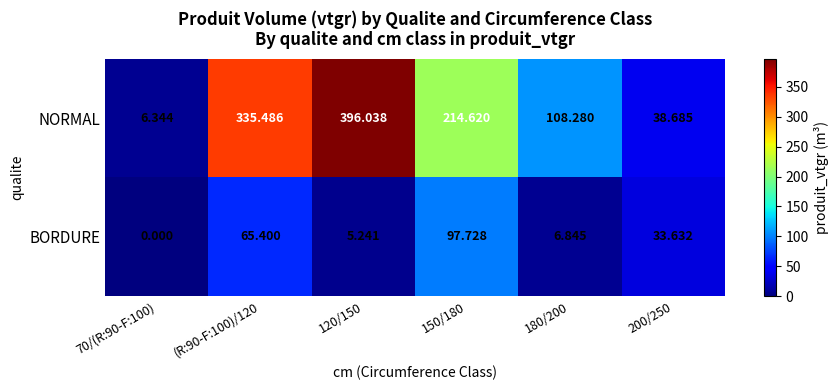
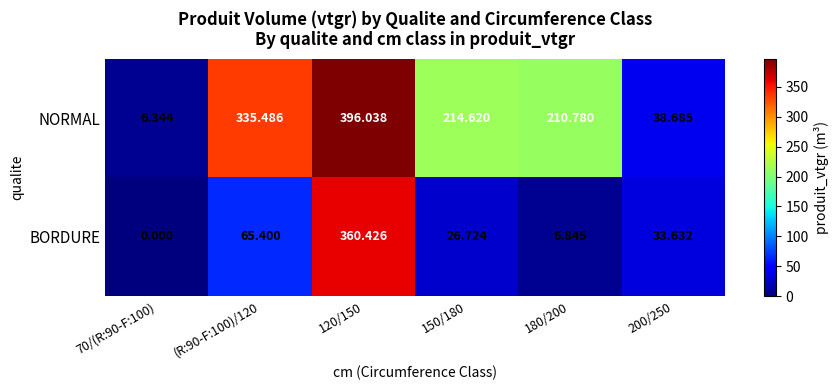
  {
    "NORMAL": {
      "70/(R:90-F:100)": 6.344,
      "(R:90-F:100)/120": 335.486,
      "120/150": 396.038,
      "150/180": 214.620,
-     "180/200": 108.280,
+     "180/200": 210.780,
      "200/250": 38.685
    },
    "BORDURE": {
      "70/(R:90-F:100)": 0.000,
      "(R:90-F:100)/120": 65.400,
-     "120/150": 5.241,
-     "150/180": 97.728,
+     "120/150": 360.426,
+     "150/180": 26.724,
      "180/200": 6.845,
      "200/250": 33.632
    }
  }
